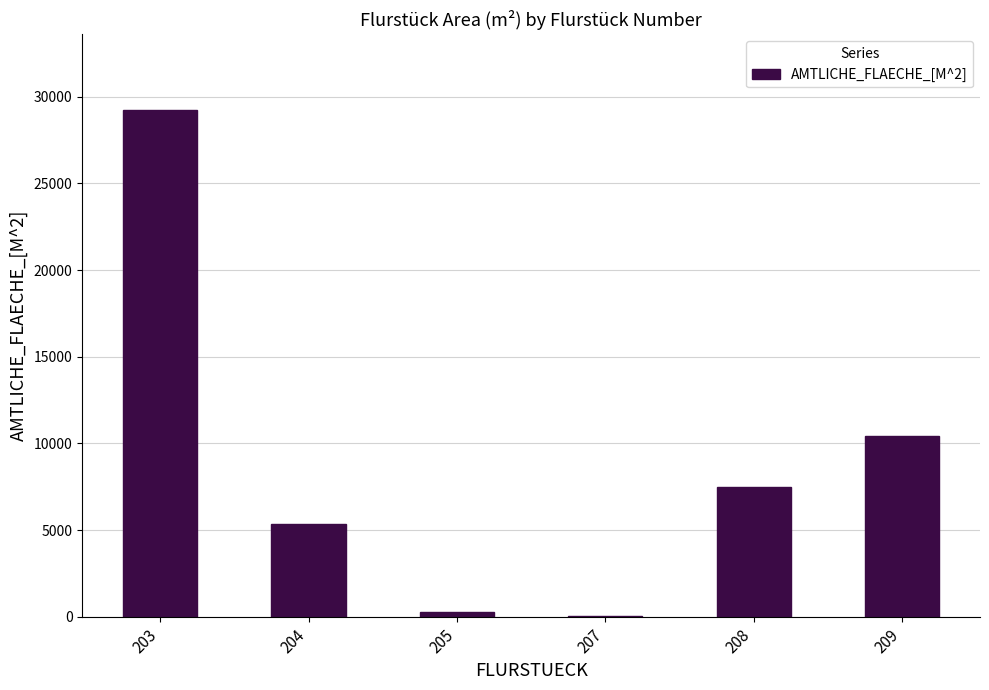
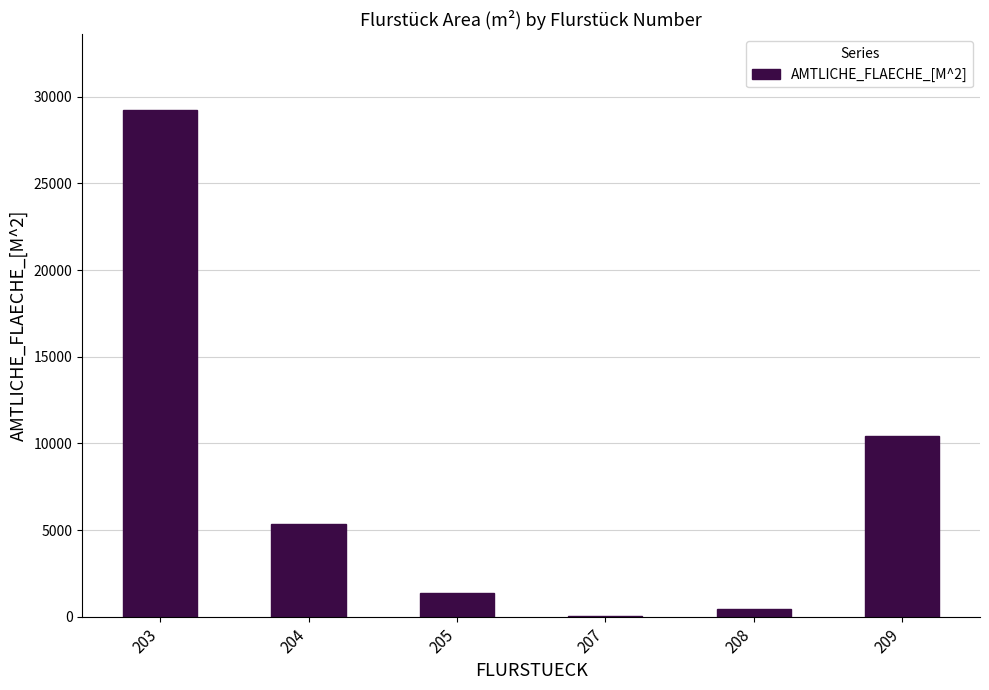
  {
    "203": 29200,
    "204": 5400,
-   "205": 200,
-   "208": 7500,
+   "205": 1400,
+   "208": 400,
    "209": 10500
  }
